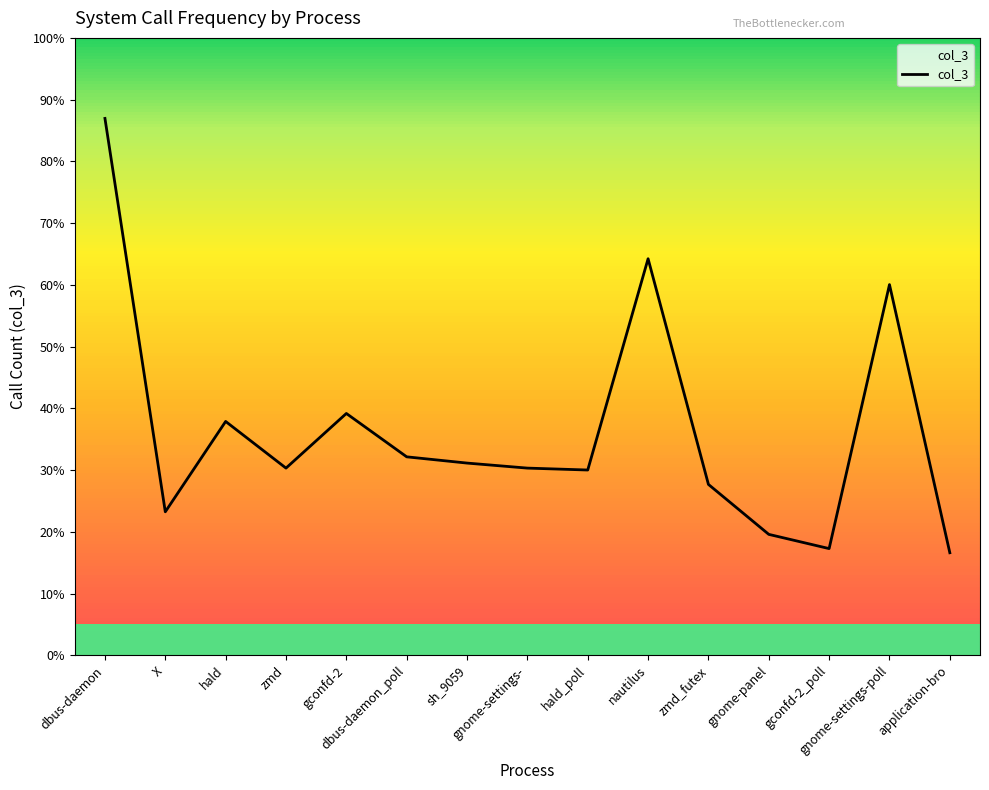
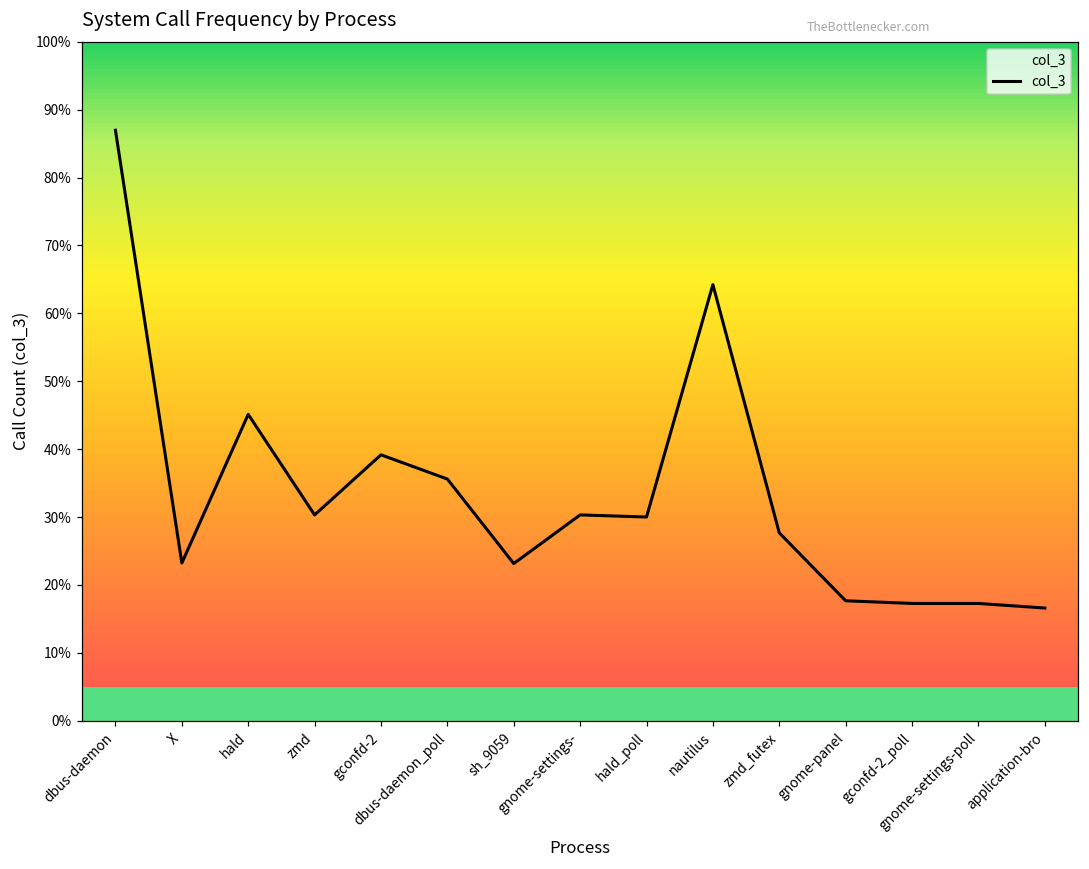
  {
    "dbus-daemon": "87%",
    "X": "23%",
-   "hald": "38%",
+   "hald": "45%",
    "zmd": "30%",
    "gconfd-2": "39%",
-   "dbus-daemon_poll": "32%",
-   "sh_9059": "31%",
+   "dbus-daemon_poll": "36%",
+   "sh_9059": "23%",
    "gnome-settings-": "30%",
    "hald_poll": "30%",
    "nautilus": "64%",
    "zmd_futex": "28%",
-   "gnome-panel": "20%",
+   "gnome-panel": "18%",
    "gconfd-2_poll": "17%",
-   "gnome-settings-poll": "60%",
+   "gnome-settings-poll": "17%",
    "application-bro": "17%"
  }
